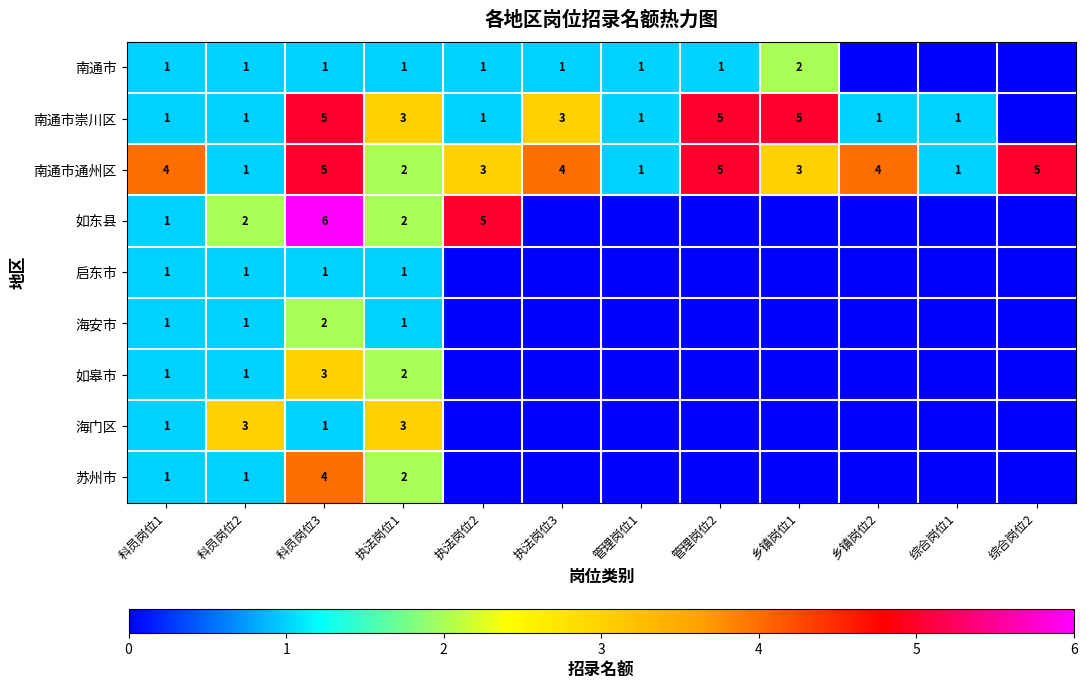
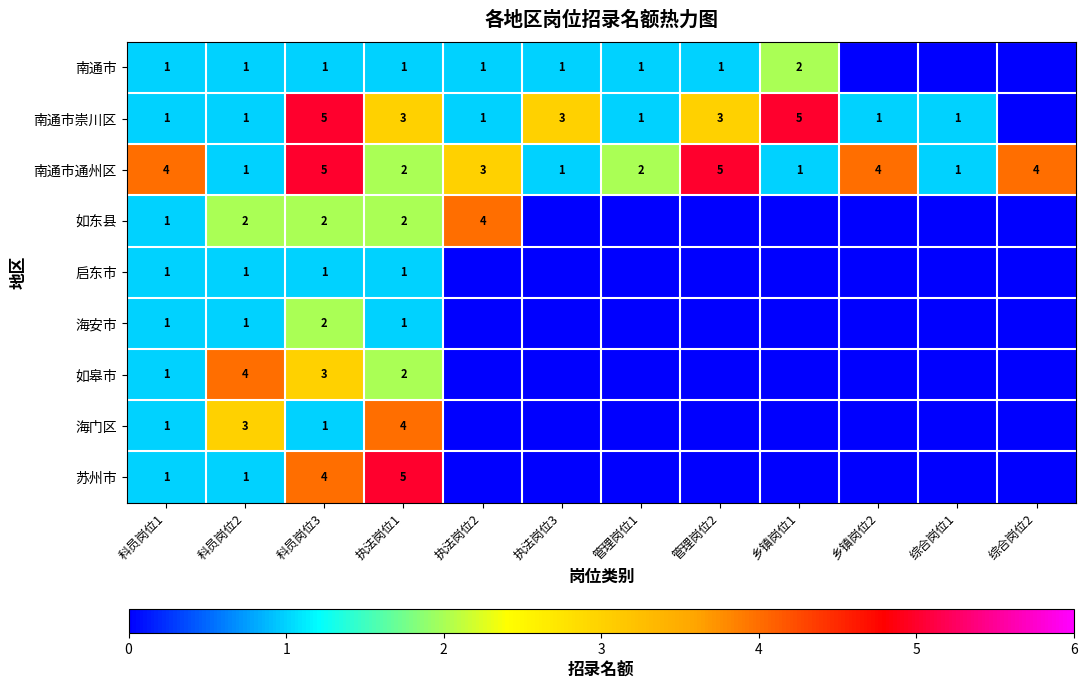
  {
    "南通市": {
      "科员岗位1": 1,
      "科员岗位2": 1,
      "科员岗位3": 1,
      "执法岗位1": 1,
      "执法岗位2": 1,
      "执法岗位3": 1,
      "管理岗位1": 1,
      "管理岗位2": 1,
      "乡镇岗位1": 2
    },
    "南通市崇川区": {
      "科员岗位1": 1,
      "科员岗位2": 1,
      "科员岗位3": 5,
      "执法岗位1": 3,
      "执法岗位2": 1,
      "执法岗位3": 3,
      "管理岗位1": 1,
-     "管理岗位2": 5,
+     "管理岗位2": 3,
      "乡镇岗位1": 5,
      "乡镇岗位2": 1,
      "综合岗位1": 1
    },
    "南通市通州区": {
      "科员岗位1": 4,
      "科员岗位2": 1,
      "科员岗位3": 5,
      "执法岗位1": 2,
      "执法岗位2": 3,
-     "执法岗位3": 4,
-     "管理岗位1": 1,
+     "执法岗位3": 1,
+     "管理岗位1": 2,
      "管理岗位2": 5,
-     "乡镇岗位1": 3,
+     "乡镇岗位1": 1,
      "乡镇岗位2": 4,
      "综合岗位1": 1,
-     "综合岗位2": 5
+     "综合岗位2": 4
    },
    "如东县": {
      "科员岗位1": 1,
      "科员岗位2": 2,
-     "科员岗位3": 6,
+     "科员岗位3": 2,
      "执法岗位1": 2,
-     "执法岗位2": 5
+     "执法岗位2": 4
    },
    "启东市": {
      "科员岗位1": 1,
      "科员岗位2": 1,
      "科员岗位3": 1,
      "执法岗位1": 1
    },
    "海安市": {
      "科员岗位1": 1,
      "科员岗位2": 1,
      "科员岗位3": 2,
      "执法岗位1": 1
    },
    "如皋市": {
      "科员岗位1": 1,
-     "科员岗位2": 1,
+     "科员岗位2": 4,
      "科员岗位3": 3,
      "执法岗位1": 2
    },
    "海门区": {
      "科员岗位1": 1,
      "科员岗位2": 3,
      "科员岗位3": 1,
-     "执法岗位1": 3
+     "执法岗位1": 4
    },
    "苏州市": {
      "科员岗位1": 1,
      "科员岗位2": 1,
      "科员岗位3": 4,
-     "执法岗位1": 2
+     "执法岗位1": 5
    }
  }
